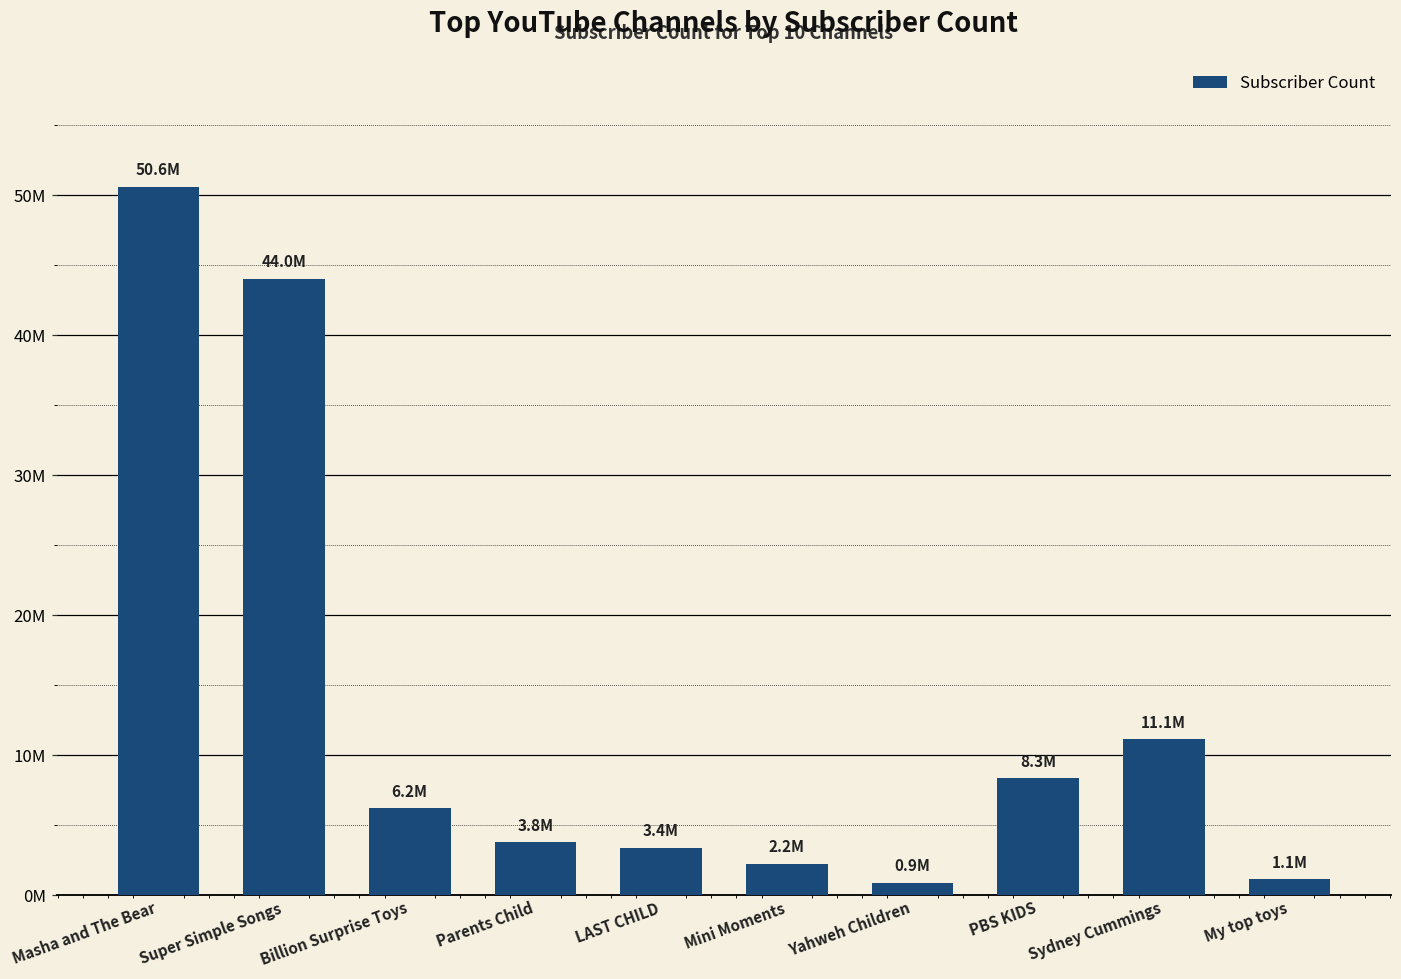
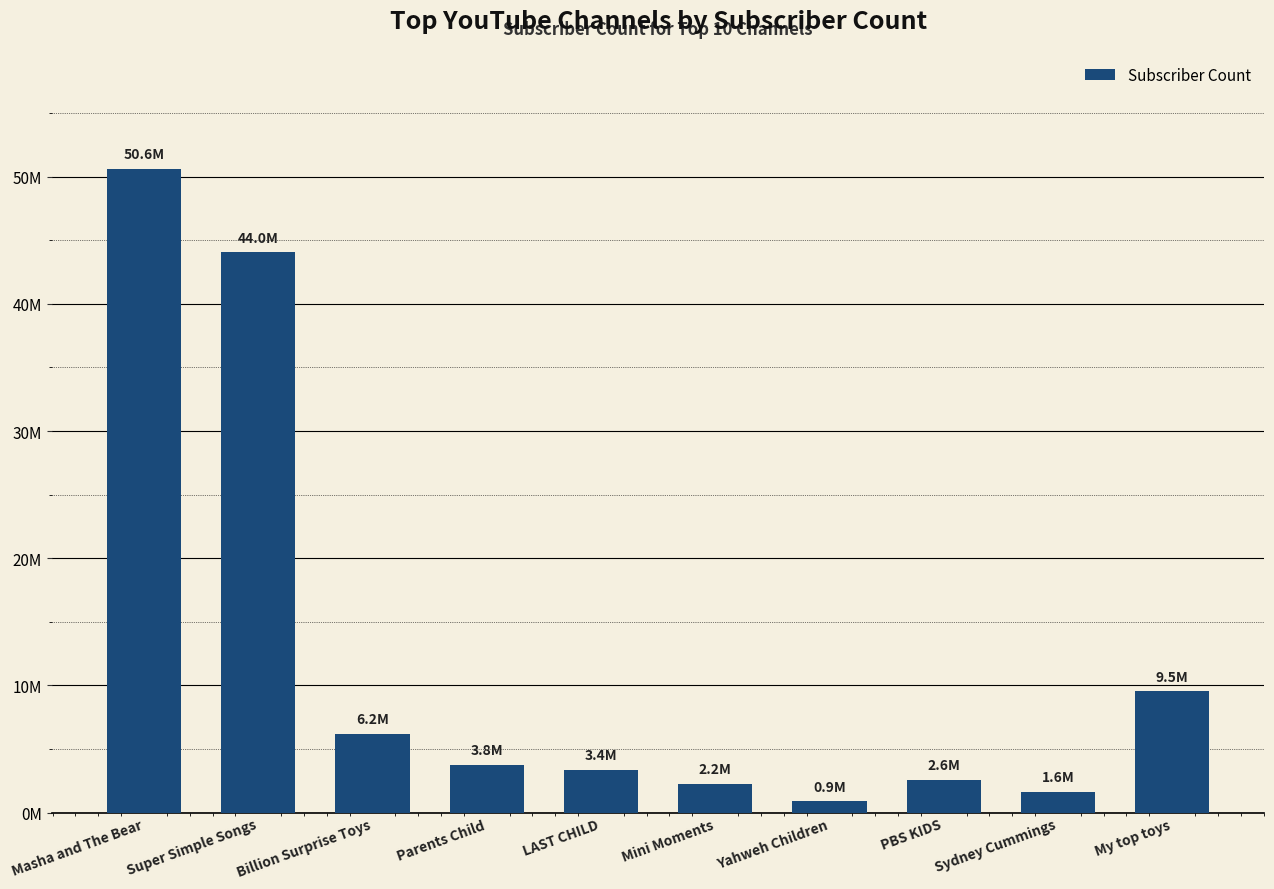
  {
    "Masha and The Bear": "50.6M",
    "Super Simple Songs": "44.0M",
    "Billion Surprise Toys": "6.2M",
    "Parents Child": "3.8M",
    "LAST CHILD": "3.4M",
    "Mini Moments": "2.2M",
    "Yahweh Children": "0.9M",
-   "PBS KIDS": "8.3M",
-   "Sydney Cummings": "11.1M",
-   "My top toys": "1.1M"
+   "PBS KIDS": "2.6M",
+   "Sydney Cummings": "1.6M",
+   "My top toys": "9.5M"
  }
